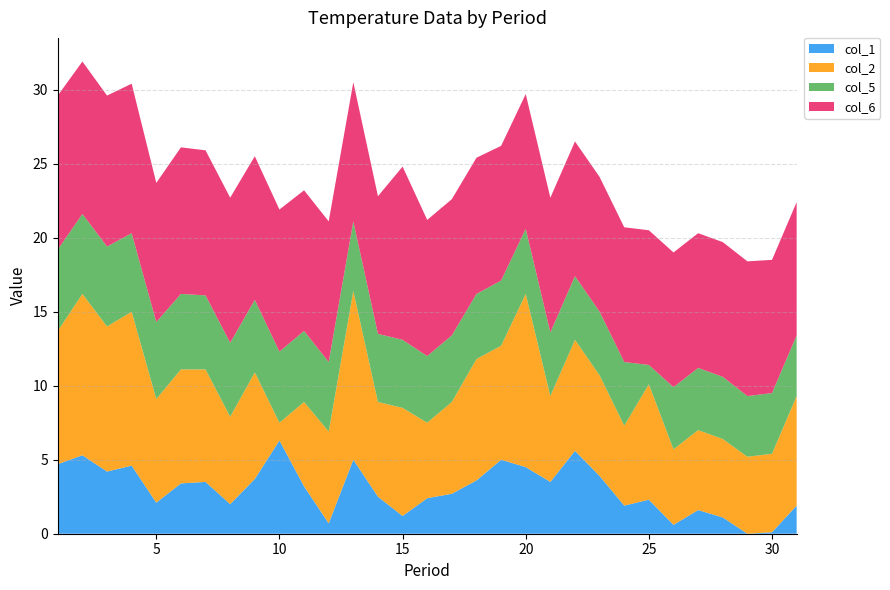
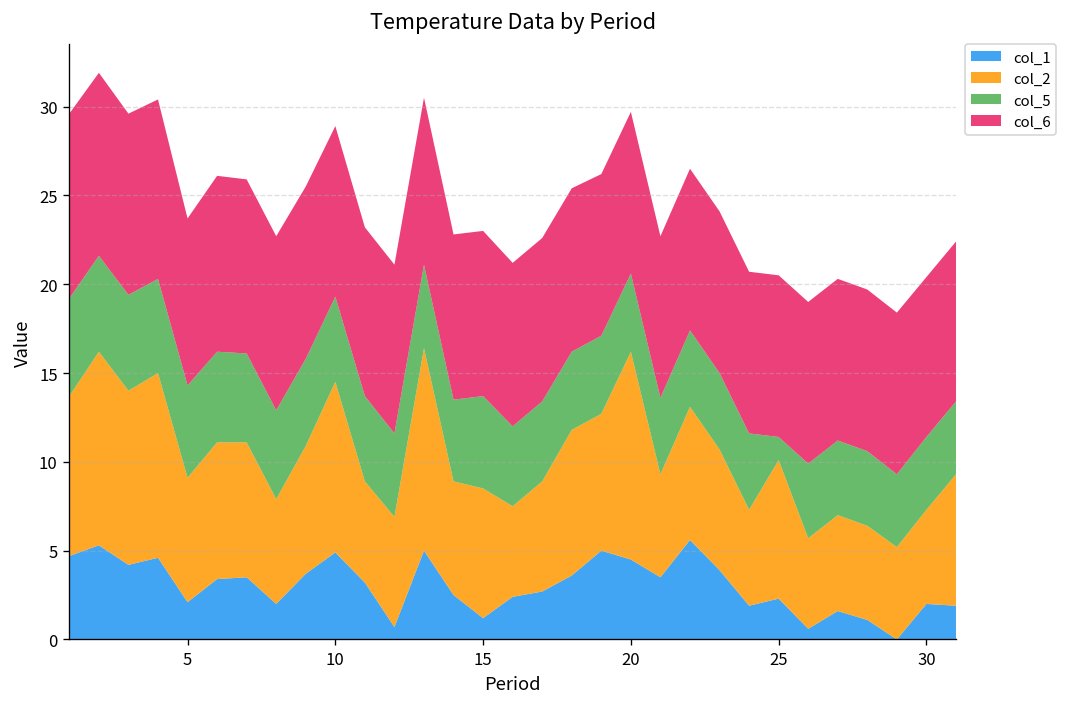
  {
    "col_1": {
      "5": 2.1,
-     "10": 6.3,
+     "10": 4.9,
      "15": 1.2,
      "20": 4.5,
      "25": 2.3,
-     "30": 0.1
+     "30": 2.0
    },
    "col_2": {
      "5": 7.0,
-     "10": 1.2,
+     "10": 9.6,
      "15": 7.3,
      "20": 11.7,
      "25": 7.8,
      "30": 5.3
    },
    "col_5": {
      "5": 5.2,
      "10": 4.8,
-     "15": 4.6,
+     "15": 5.2,
      "20": 4.4,
      "25": 1.3,
      "30": 4.1
    },
    "col_6": {
      "5": 9.4,
      "10": 9.6,
-     "15": 11.7,
+     "15": 9.3,
      "20": 9.1,
      "25": 9.1,
      "30": 9.0
    }
  }
